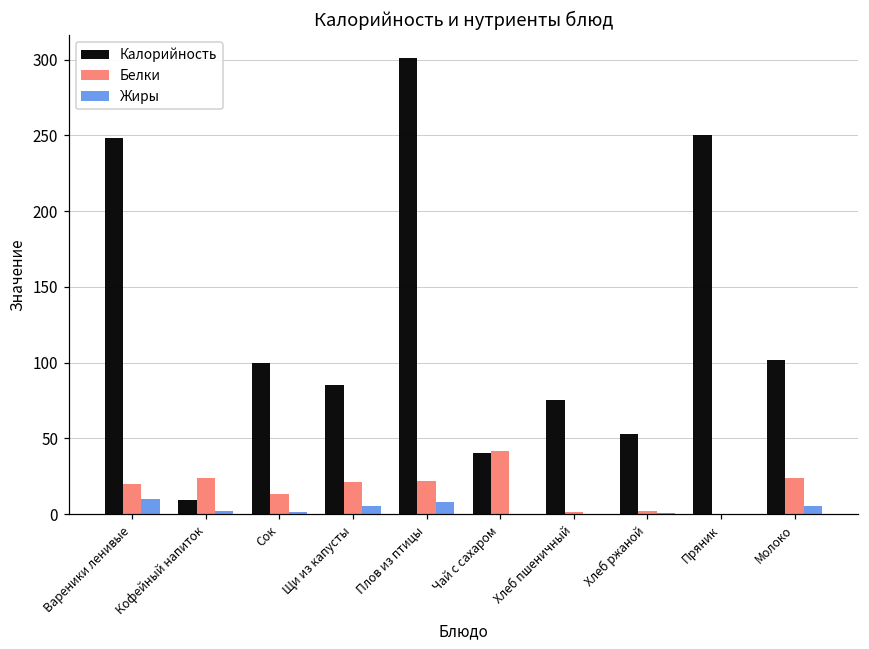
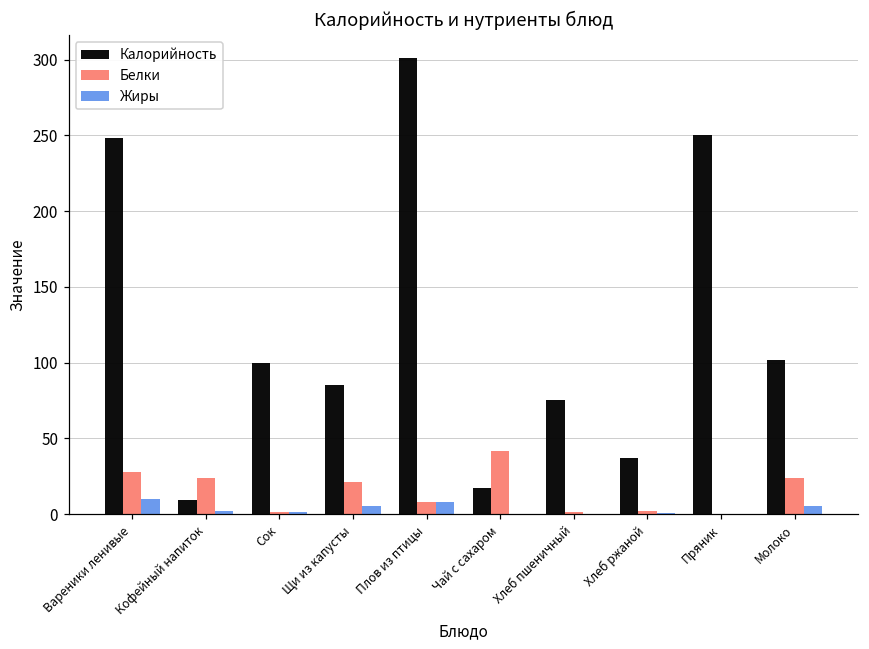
  {
    "Калорийность": {
      "Вареники ленивые": 248,
      "Кофейный напиток": 9,
      "Сок": 100,
      "Щи из капусты": 85,
      "Плов из птицы": 301,
-     "Чай с сахаром": 40,
+     "Чай с сахаром": 17,
      "Хлеб пшеничный": 75,
-     "Хлеб ржаной": 53,
+     "Хлеб ржаной": 37,
      "Пряник": 250,
      "Молоко": 102
    },
    "Белки": {
-     "Вареники ленивые": 20,
+     "Вареники ленивые": 28,
      "Кофейный напиток": 24,
-     "Сок": 13,
+     "Сок": 1,
      "Щи из капусты": 21,
-     "Плов из птицы": 22,
+     "Плов из птицы": 8,
      "Чай с сахаром": 42,
      "Хлеб ржаной": 2,
      "Пряник": 0,
      "Молоко": 24
    },
    "Жиры": {
      "Вареники ленивые": 10,
      "Кофейный напиток": 2,
      "Щи из капусты": 5,
      "Плов из птицы": 8,
      "Пряник": 0,
      "Молоко": 5
    }
  }
